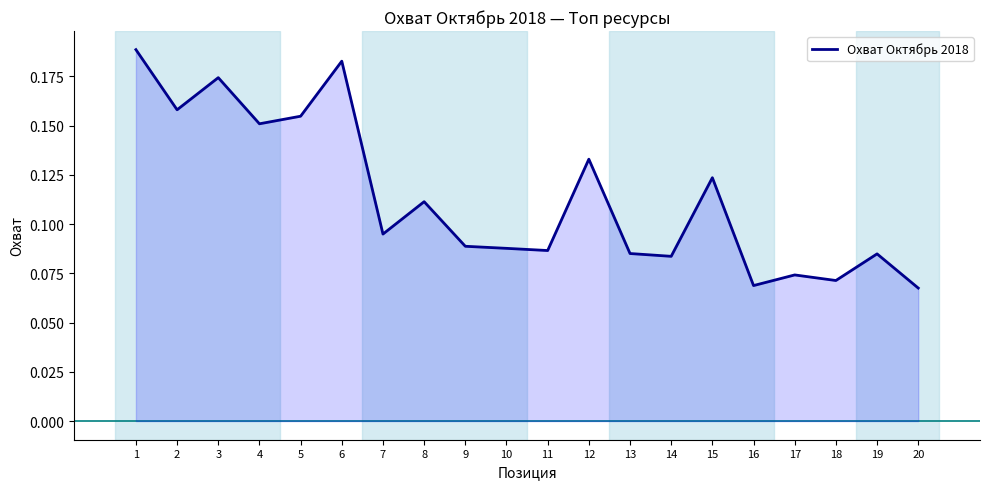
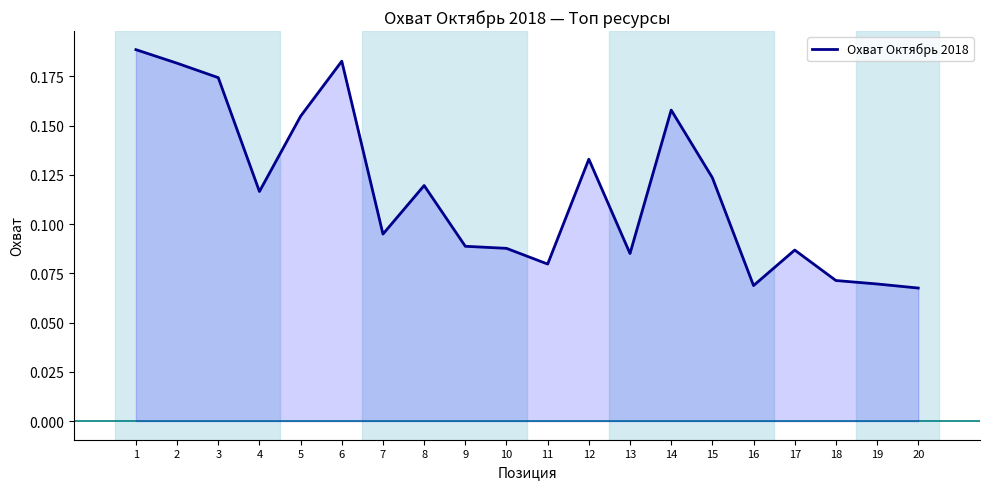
  {
    "1": 0.189,
-   "2": 0.158,
+   "2": 0.182,
    "3": 0.174,
-   "4": 0.151,
+   "4": 0.117,
    "5": 0.155,
    "6": 0.183,
    "7": 0.095,
-   "8": 0.111,
+   "8": 0.120,
    "9": 0.089,
    "10": 0.088,
-   "11": 0.087,
+   "11": 0.080,
    "12": 0.133,
    "13": 0.085,
-   "14": 0.084,
+   "14": 0.158,
    "15": 0.124,
    "16": 0.069,
-   "17": 0.074,
+   "17": 0.087,
    "18": 0.071,
-   "19": 0.085,
+   "19": 0.070,
    "20": 0.068
  }
